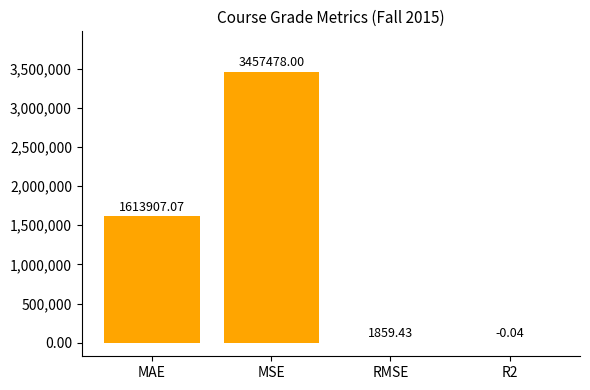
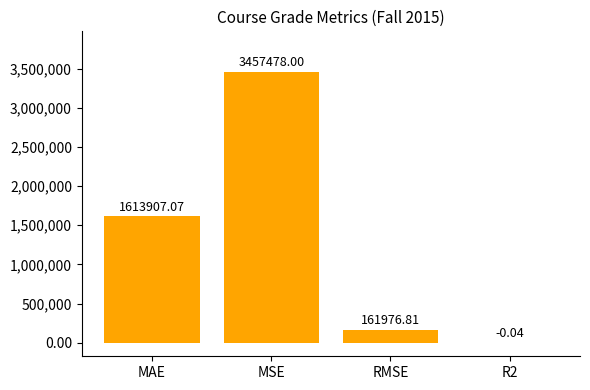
  {
    "MAE": 1613907.07,
    "MSE": 3457478.00,
-   "RMSE": 1859.43,
+   "RMSE": 161976.81,
    "R2": -0.04
  }
